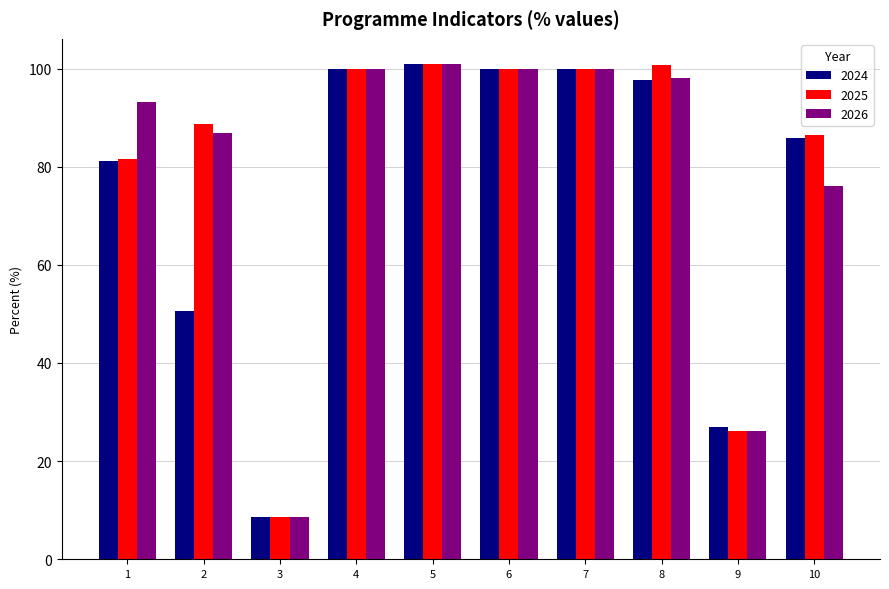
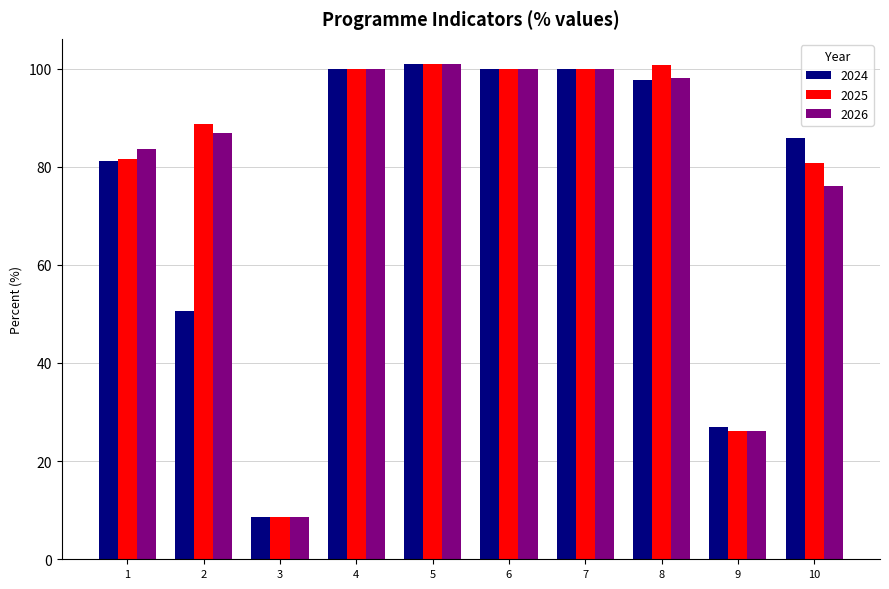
  {
    "2024": {
      "1": 81,
      "2": 51,
      "3": 9,
      "4": 100,
      "5": 101,
      "6": 100,
      "7": 100,
      "8": 98,
      "9": 27,
      "10": 86
    },
    "2025": {
      "1": 82,
      "2": 89,
      "3": 9,
      "4": 100,
      "5": 101,
      "6": 100,
      "7": 100,
      "8": 101,
      "9": 26,
-     "10": 87
+     "10": 81
    },
    "2026": {
-     "1": 93,
+     "1": 84,
      "2": 87,
      "3": 9,
      "4": 100,
      "5": 101,
      "6": 100,
      "7": 100,
      "8": 98,
      "9": 26,
      "10": 76
    }
  }
